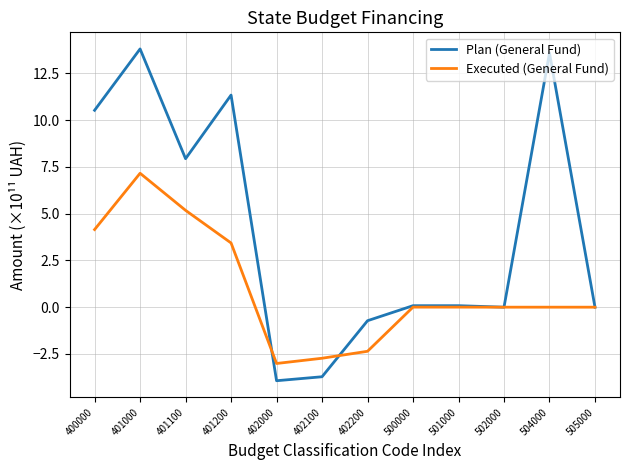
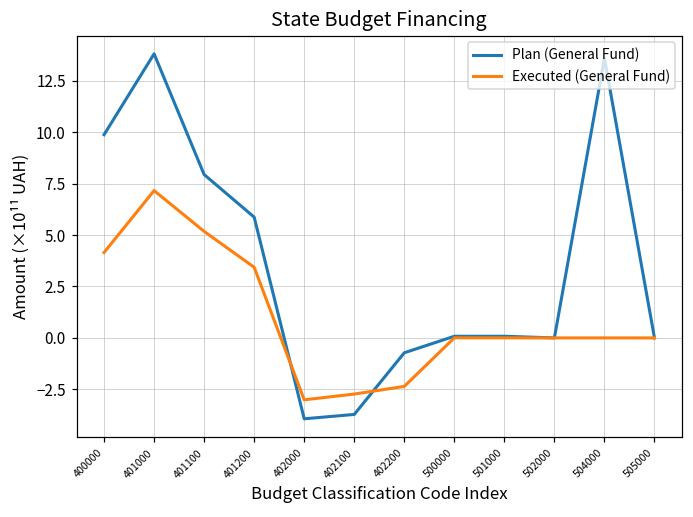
  {
    "Plan (General Fund)": {
-     "400000": 10.5,
+     "400000": 9.9,
      "401000": 13.8,
      "401100": 7.9,
-     "401200": 11.3,
+     "401200": 5.9,
      "402000": -3.9,
      "402100": -3.7,
      "402200": -0.7
    },
    "Executed (General Fund)": {
      "400000": 4.2,
      "401000": 7.2,
      "401100": 5.2,
      "401200": 3.4,
      "402000": -3.0,
      "402100": -2.7,
      "402200": -2.4,
      "504000": 0.0
    }
  }
